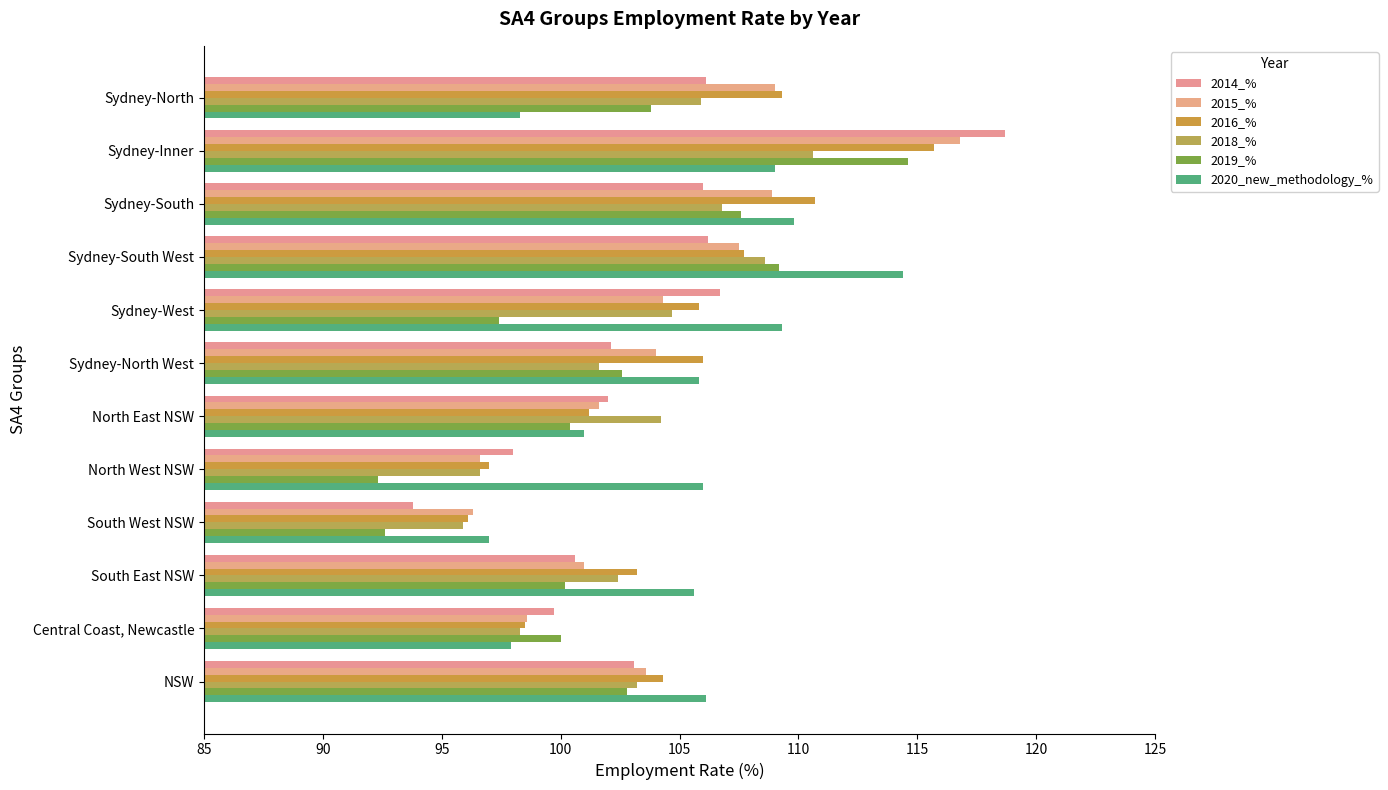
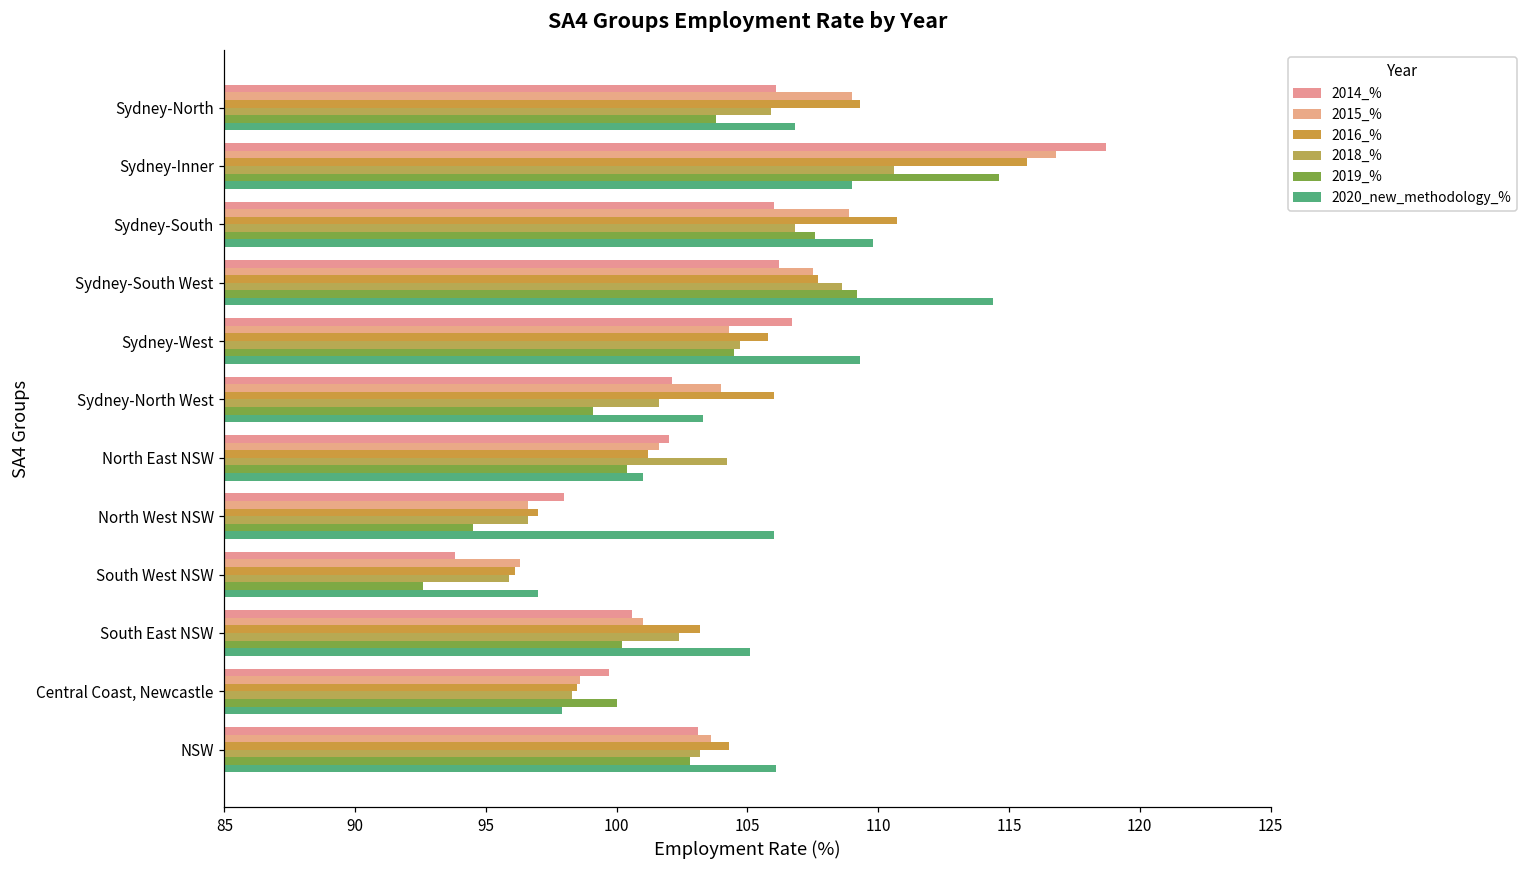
  {
    "2019_%": {
      "Sydney-North": 103.8,
      "Sydney-Inner": 114.6,
      "Sydney-South": 107.6,
      "Sydney-South West": 109.2,
-     "Sydney-West": 97.4,
-     "Sydney-North West": 102.6,
+     "Sydney-West": 104.5,
+     "Sydney-North West": 99.1,
      "North East NSW": 100.4,
-     "North West NSW": 92.3,
+     "North West NSW": 94.5,
      "South West NSW": 92.6,
      "South East NSW": 100.2,
      "Central Coast, Newcastle": 100.0,
      "NSW": 102.8
    },
    "2020_new_methodology_%": {
-     "Sydney-North": 98.3,
+     "Sydney-North": 106.8,
      "Sydney-Inner": 109.0,
      "Sydney-South": 109.8,
      "Sydney-South West": 114.4,
      "Sydney-West": 109.3,
-     "Sydney-North West": 105.8,
+     "Sydney-North West": 103.3,
      "North East NSW": 101.0,
      "North West NSW": 106.0,
      "South West NSW": 97.0,
-     "South East NSW": 105.6,
+     "South East NSW": 105.1,
      "Central Coast, Newcastle": 97.9,
      "NSW": 106.1
    }
  }
